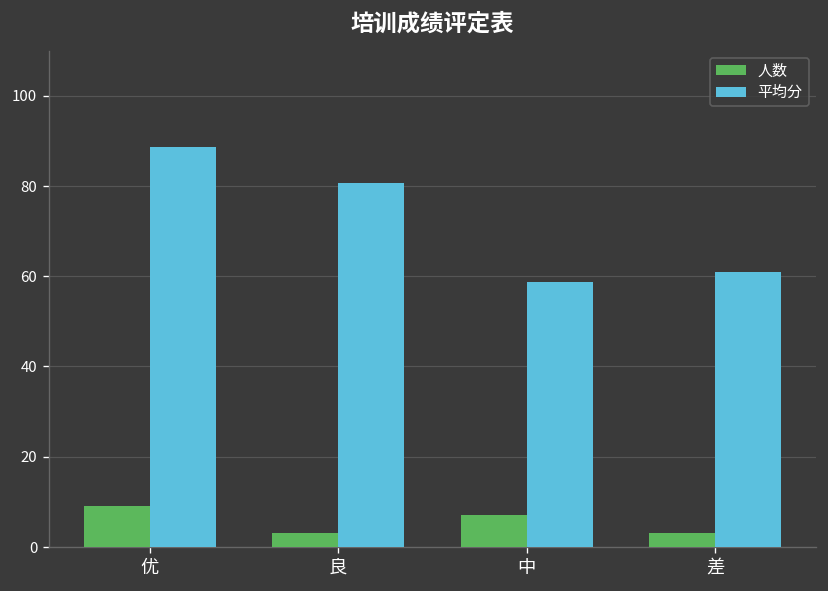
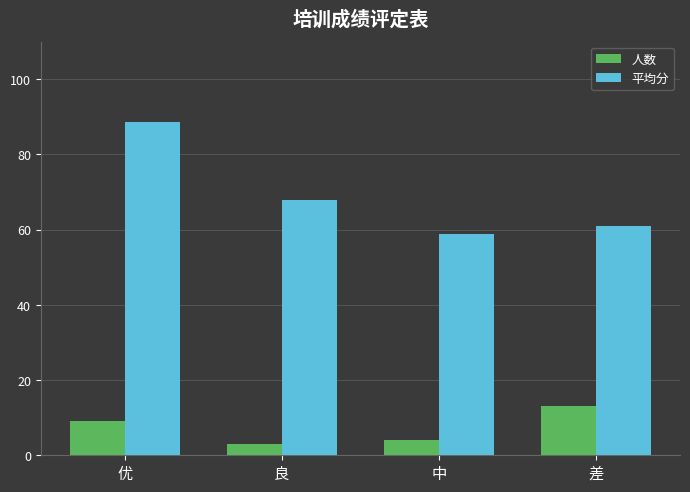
  {
    "人数": {
      "优": 9,
      "良": 3,
-     "中": 7,
-     "差": 3
+     "中": 4,
+     "差": 13
    },
    "平均分": {
      "优": 89,
-     "良": 81,
+     "良": 68,
      "中": 59,
      "差": 61
    }
  }
